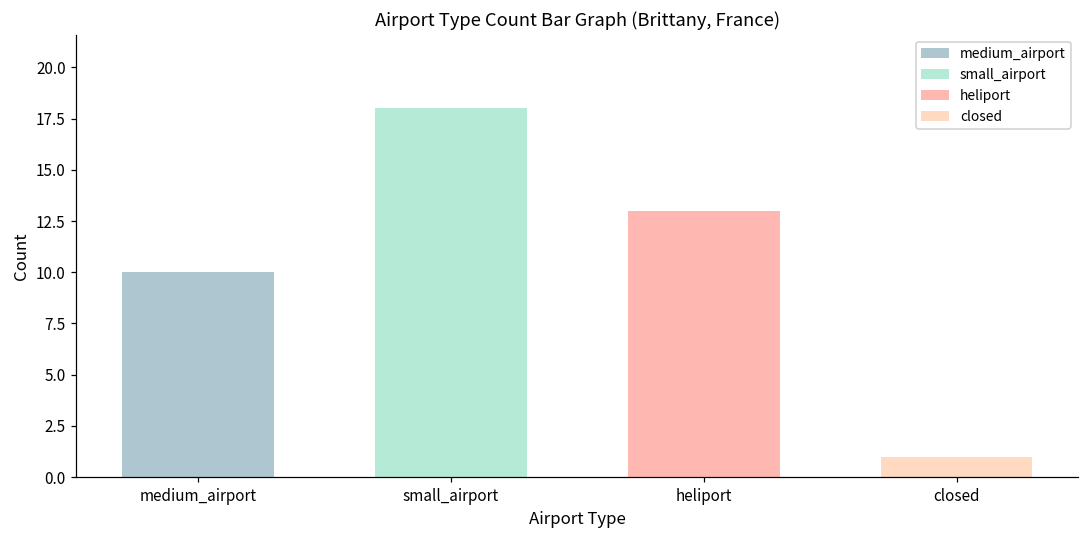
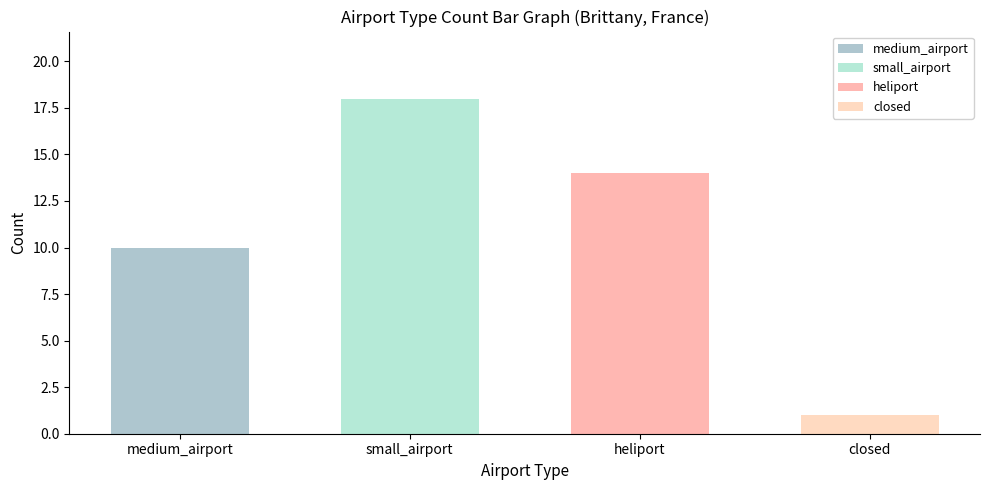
  {
    "medium_airport": 10,
    "small_airport": 18,
-   "heliport": 13,
+   "heliport": 14,
    "closed": 1
  }
